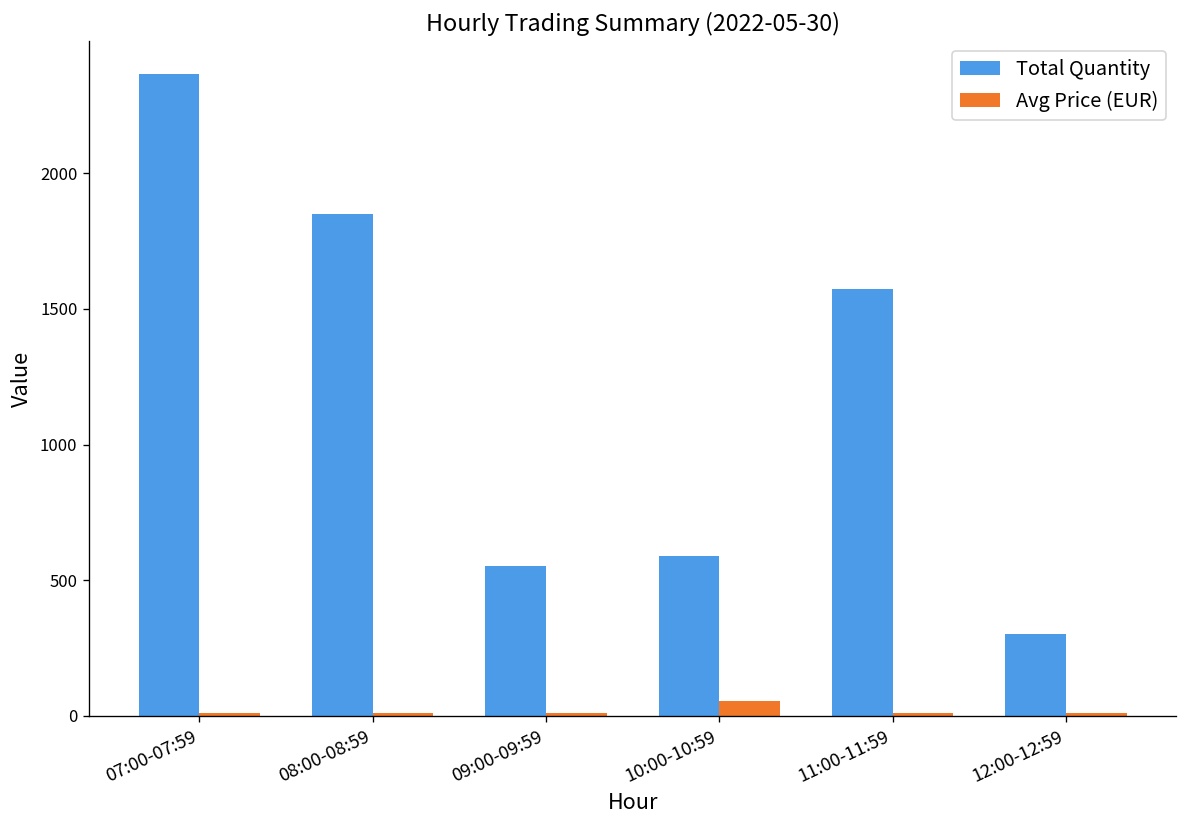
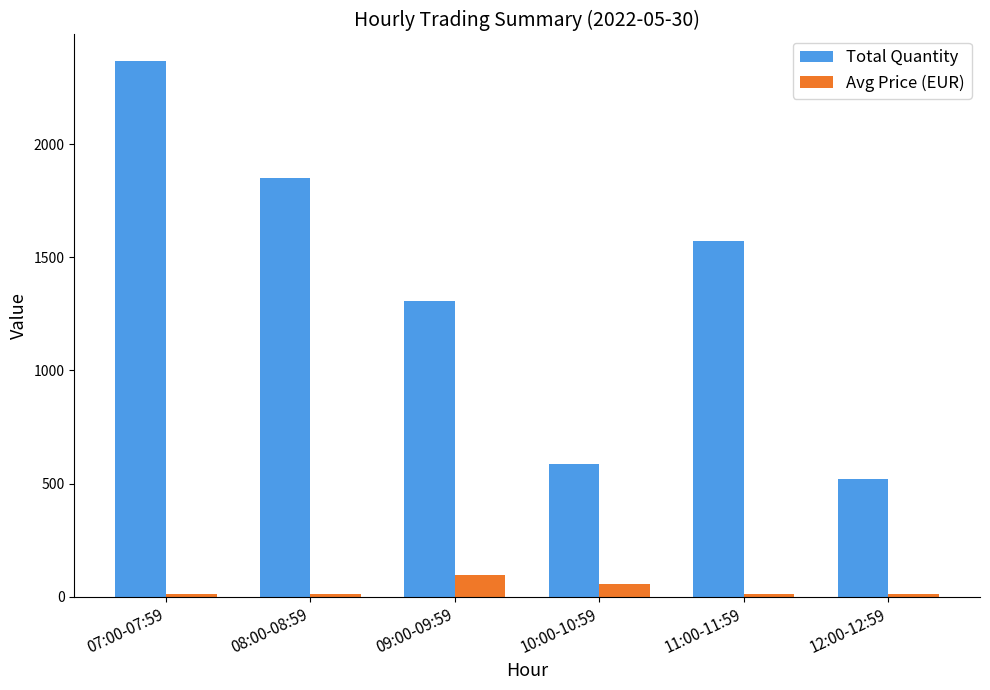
  {
    "Total Quantity": {
      "07:00-07:59": 2370,
      "08:00-08:59": 1850,
-     "09:00-09:59": 550,
+     "09:00-09:59": 1310,
      "10:00-10:59": 590,
      "11:00-11:59": 1570,
-     "12:00-12:59": 300
+     "12:00-12:59": 520
    },
    "Avg Price (EUR)": {
      "07:00-07:59": 10,
      "08:00-08:59": 10,
-     "09:00-09:59": 10,
+     "09:00-09:59": 90,
      "10:00-10:59": 60,
      "11:00-11:59": 10,
      "12:00-12:59": 10
    }
  }
